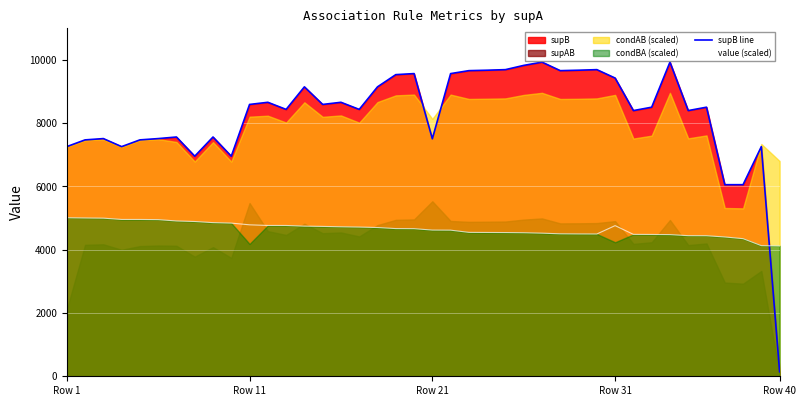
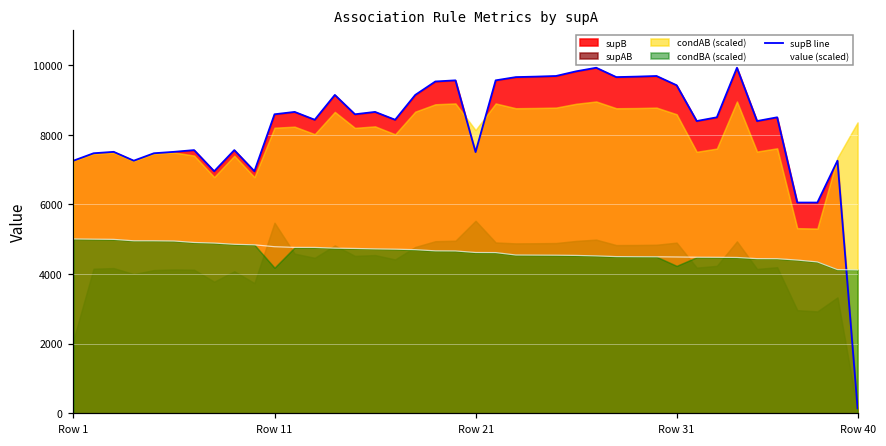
  {
    "supB": {
      "Row 11": 8600,
      "Row 21": 7500,
      "Row 31": 9400
    },
    "supAB": {
      "Row 1": 2100,
      "Row 11": 5500,
      "Row 21": 5500,
      "Row 31": 4900
    },
    "value (scaled)": {
      "Row 11": 4800,
-     "Row 31": 4800
+     "Row 31": 4500
    },
    "condAB (scaled)": {
      "Row 11": 8200,
      "Row 21": 8100,
-     "Row 31": 8900,
-     "Row 40": 6800
+     "Row 31": 8600,
+     "Row 40": 8400
    },
    "condBA (scaled)": {
      "Row 11": 4200,
      "Row 31": 4200
    }
  }
